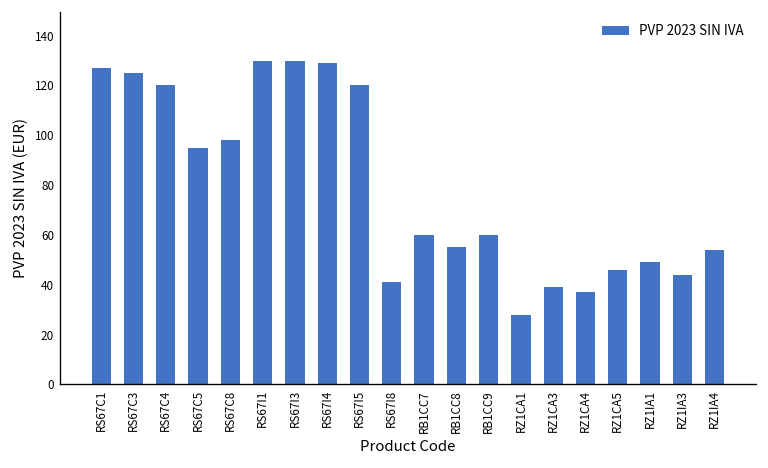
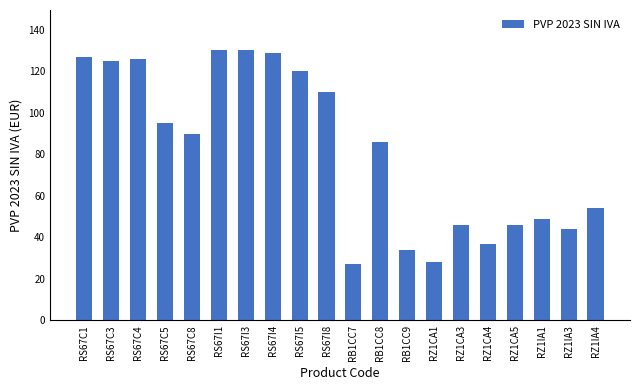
  {
    "RS67C1": 127,
    "RS67C3": 125,
-   "RS67C4": 120,
+   "RS67C4": 126,
    "RS67C5": 95,
-   "RS67C8": 98,
+   "RS67C8": 90,
    "RS67I1": 130,
    "RS67I3": 130,
    "RS67I4": 129,
    "RS67I5": 120,
-   "RS67I8": 41,
-   "RB1CC7": 60,
-   "RB1CC8": 55,
-   "RB1CC9": 60,
+   "RS67I8": 110,
+   "RB1CC7": 27,
+   "RB1CC8": 86,
+   "RB1CC9": 34,
    "RZ1CA1": 28,
-   "RZ1CA3": 39,
+   "RZ1CA3": 46,
    "RZ1CA4": 37,
    "RZ1CA5": 46,
    "RZ1IA1": 49,
    "RZ1IA3": 44,
    "RZ1IA4": 54
  }
